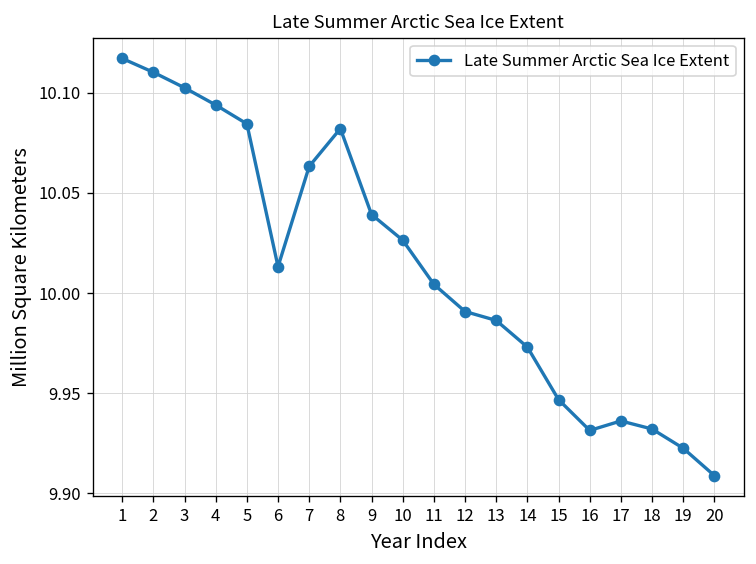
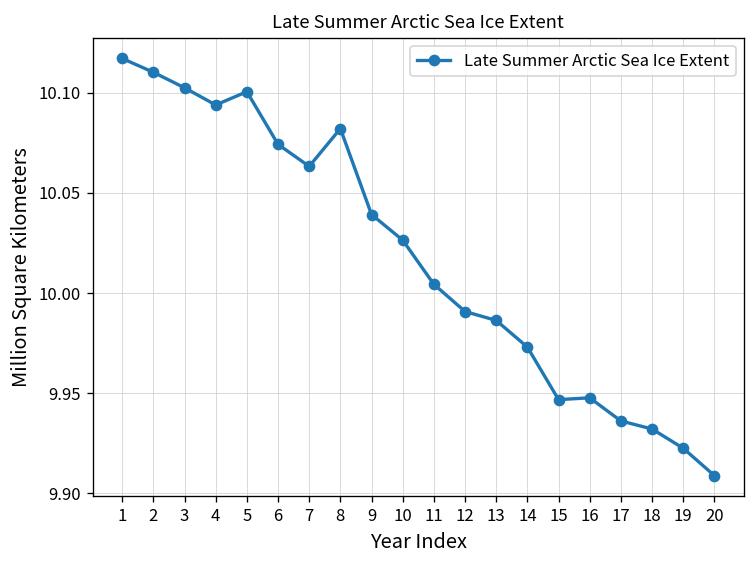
  {
    "1": 10.117,
    "2": 10.110,
    "3": 10.103,
    "4": 10.094,
-   "5": 10.085,
-   "6": 10.013,
+   "5": 10.101,
+   "6": 10.074,
    "7": 10.063,
    "8": 10.082,
    "9": 10.039,
    "10": 10.026,
    "11": 10.004,
    "12": 9.991,
    "13": 9.986,
    "14": 9.973,
    "15": 9.947,
-   "16": 9.931,
+   "16": 9.948,
    "17": 9.936,
    "18": 9.932,
    "19": 9.922,
    "20": 9.909
  }
